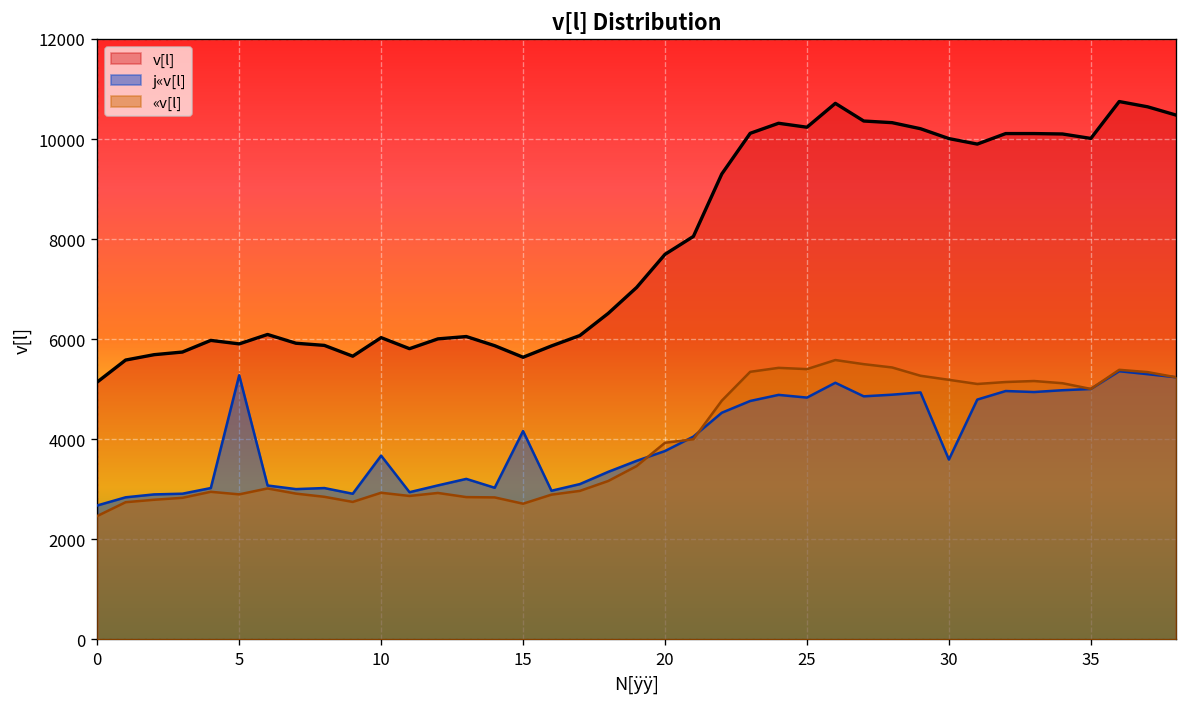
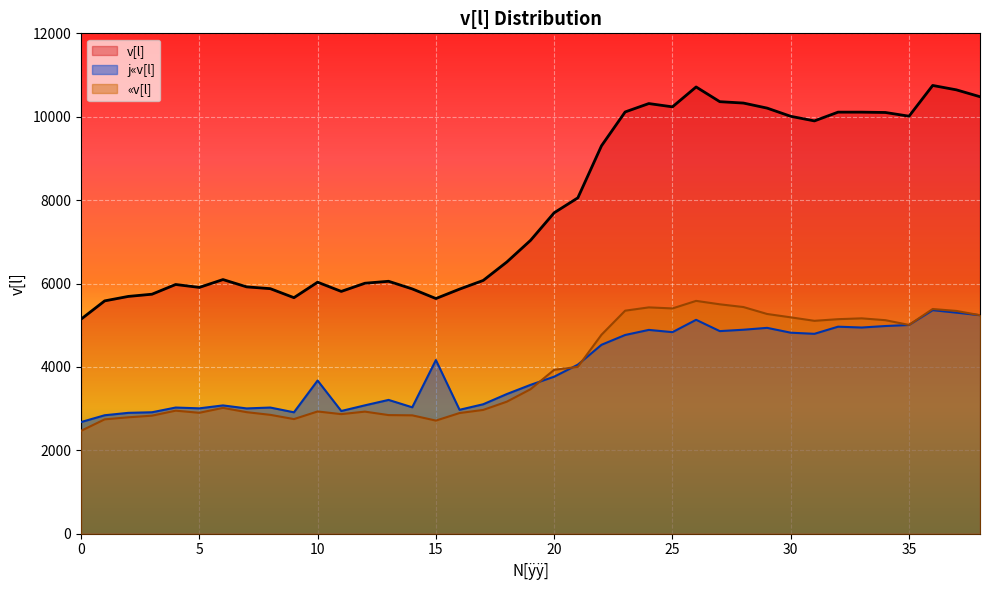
  {
    "j«v[l]": {
      "0": 2700,
-     "5": 5300,
+     "5": 3000,
      "10": 3700,
      "15": 4200,
      "20": 3800,
      "25": 4800,
-     "30": 3600
+     "30": 4800
    }
  }
